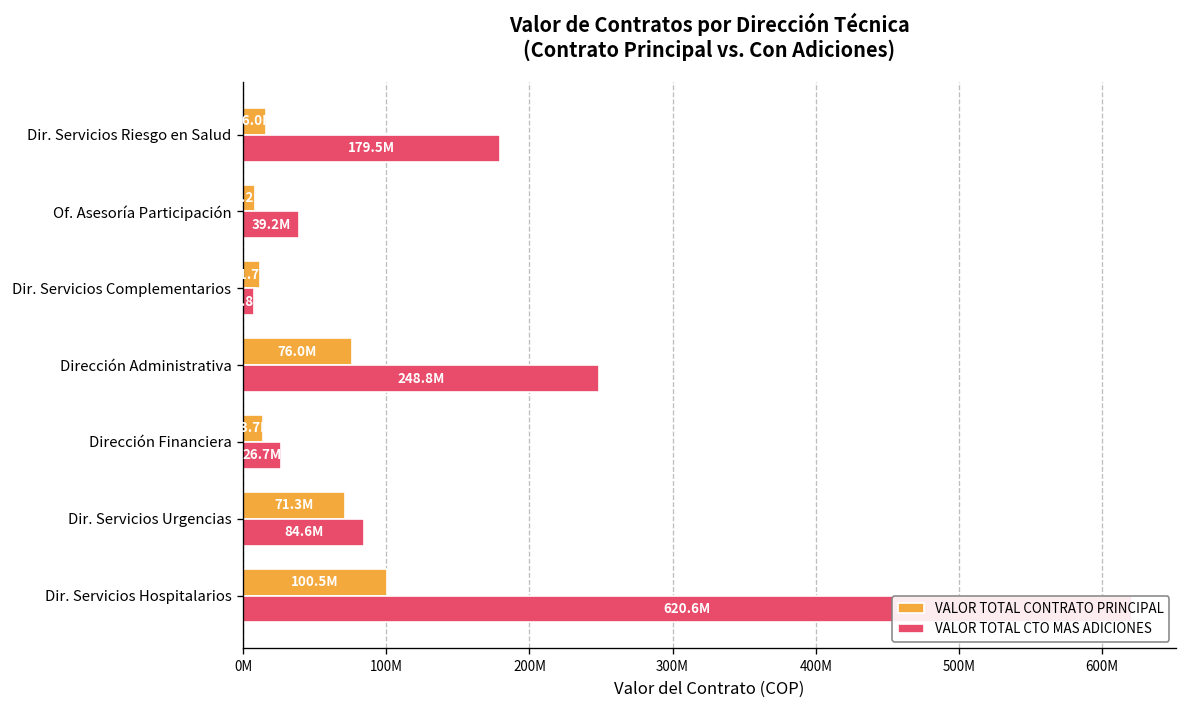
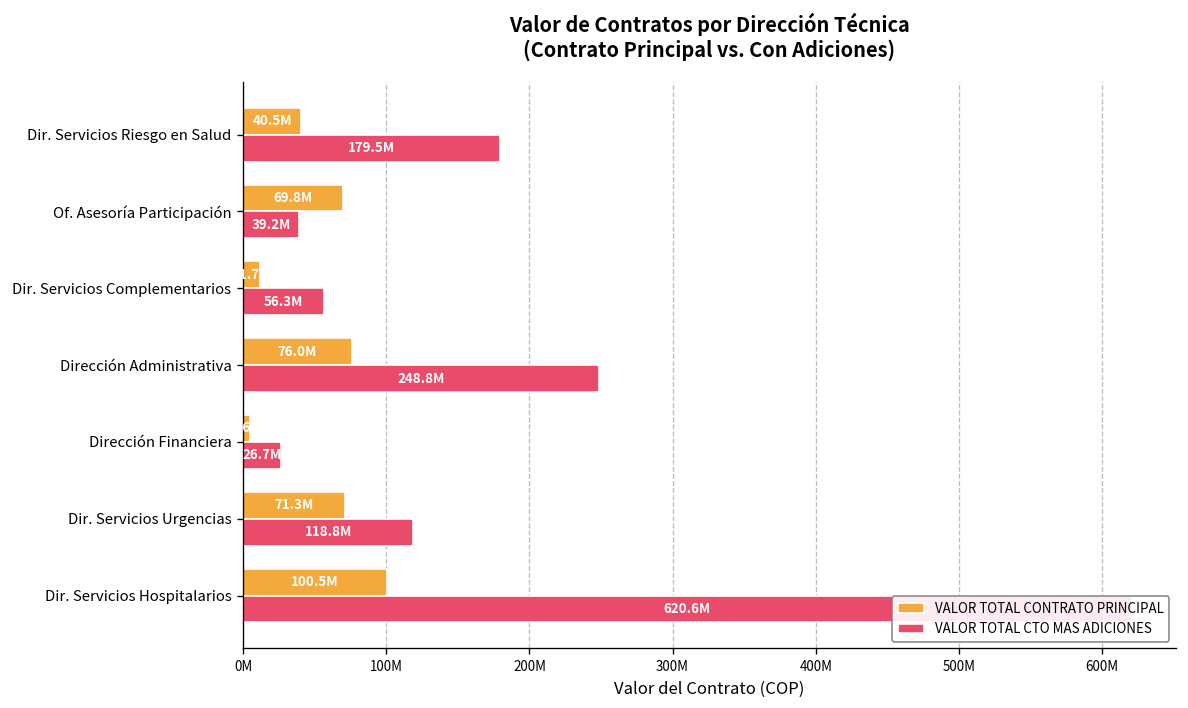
  {
    "VALOR TOTAL CONTRATO PRINCIPAL": {
-     "Dir. Servicios Riesgo en Salud": "16000000",
-     "Of. Asesoría Participación": "8000000",
+     "Dir. Servicios Riesgo en Salud": "40000000",
+     "Of. Asesoría Participación": "70000000",
      "Dir. Servicios Complementarios": "12000000",
-     "Dirección Financiera": "14000000"
+     "Dirección Financiera": "5000000"
    },
    "VALOR TOTAL CTO MAS ADICIONES": {
      "Dir. Servicios Riesgo en Salud": "179.5M",
      "Of. Asesoría Participación": "39.2M",
-     "Dir. Servicios Complementarios": "8000000",
+     "Dir. Servicios Complementarios": "56000000",
      "Dirección Administrativa": "248.8M",
      "Dirección Financiera": "26.7M",
-     "Dir. Servicios Urgencias": "84.6M"
+     "Dir. Servicios Urgencias": "118.8M"
    }
  }
